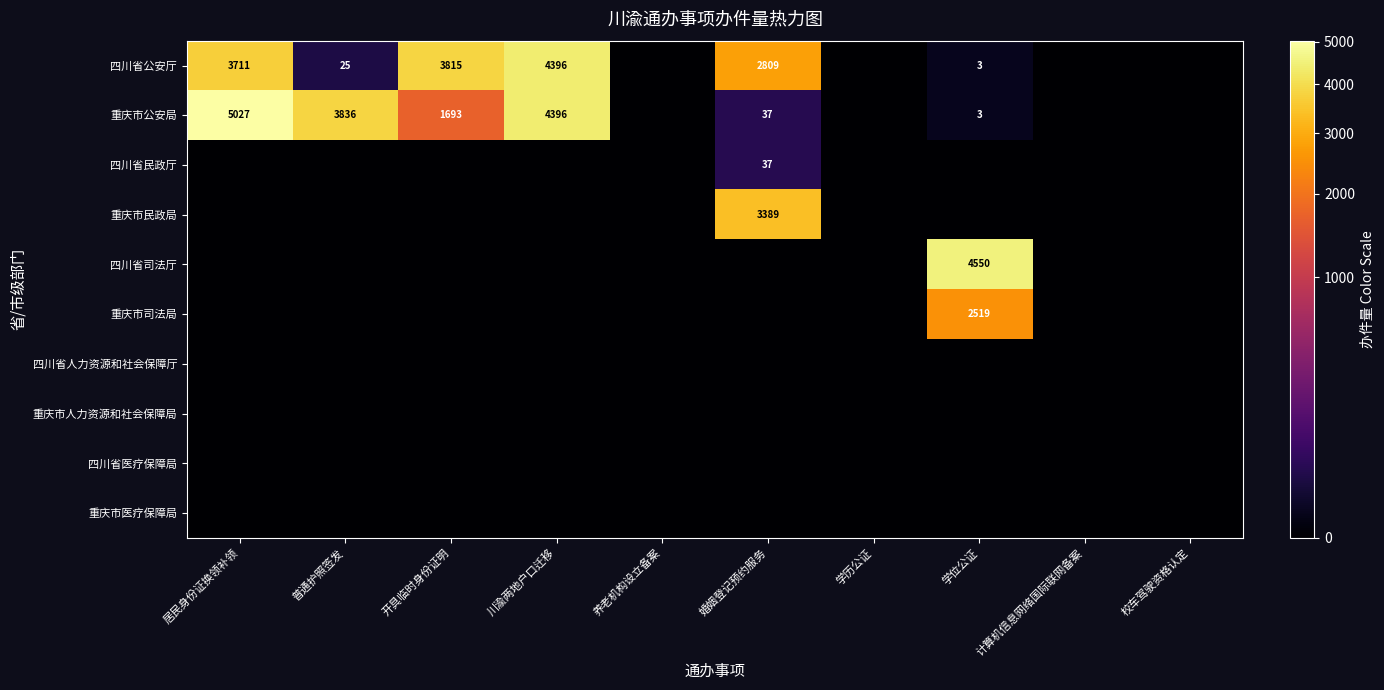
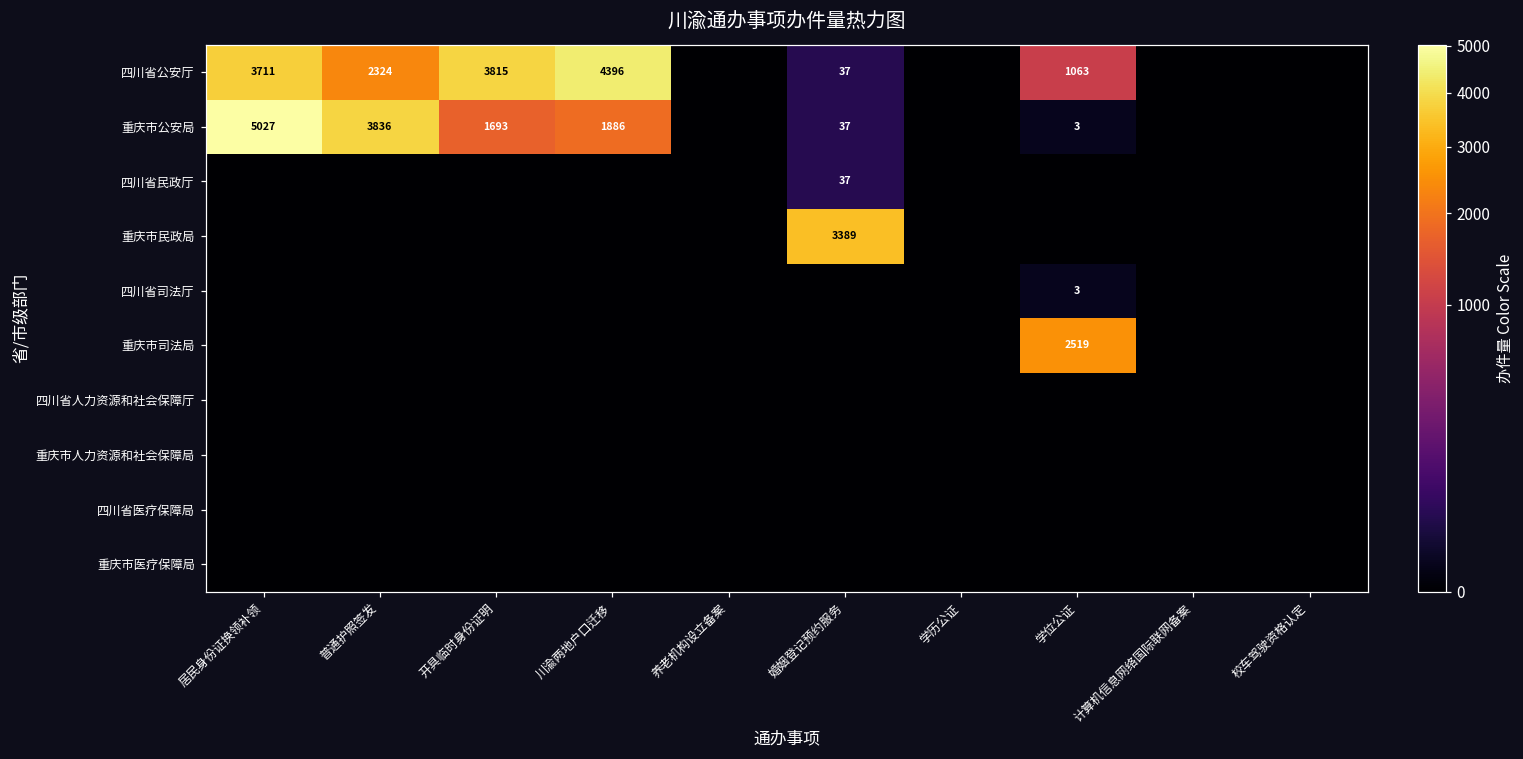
  {
    "四川省公安厅": {
      "居民身份证换领补领": 3711,
-     "普通护照签发": 25,
+     "普通护照签发": 2324,
      "开具临时身份证明": 3815,
      "川渝两地户口迁移": 4396,
-     "婚姻登记预约服务": 2809,
-     "学位公证": 3
+     "婚姻登记预约服务": 37,
+     "学位公证": 1063
    },
    "重庆市公安局": {
      "居民身份证换领补领": 5027,
      "普通护照签发": 3836,
      "开具临时身份证明": 1693,
-     "川渝两地户口迁移": 4396,
+     "川渝两地户口迁移": 1886,
      "婚姻登记预约服务": 37,
      "学位公证": 3
    },
    "四川省民政厅": {
      "婚姻登记预约服务": 37
    },
    "重庆市民政局": {
      "婚姻登记预约服务": 3389
    },
    "四川省司法厅": {
-     "学位公证": 4550
+     "学位公证": 3
    },
    "重庆市司法局": {
      "学位公证": 2519
    }
  }
